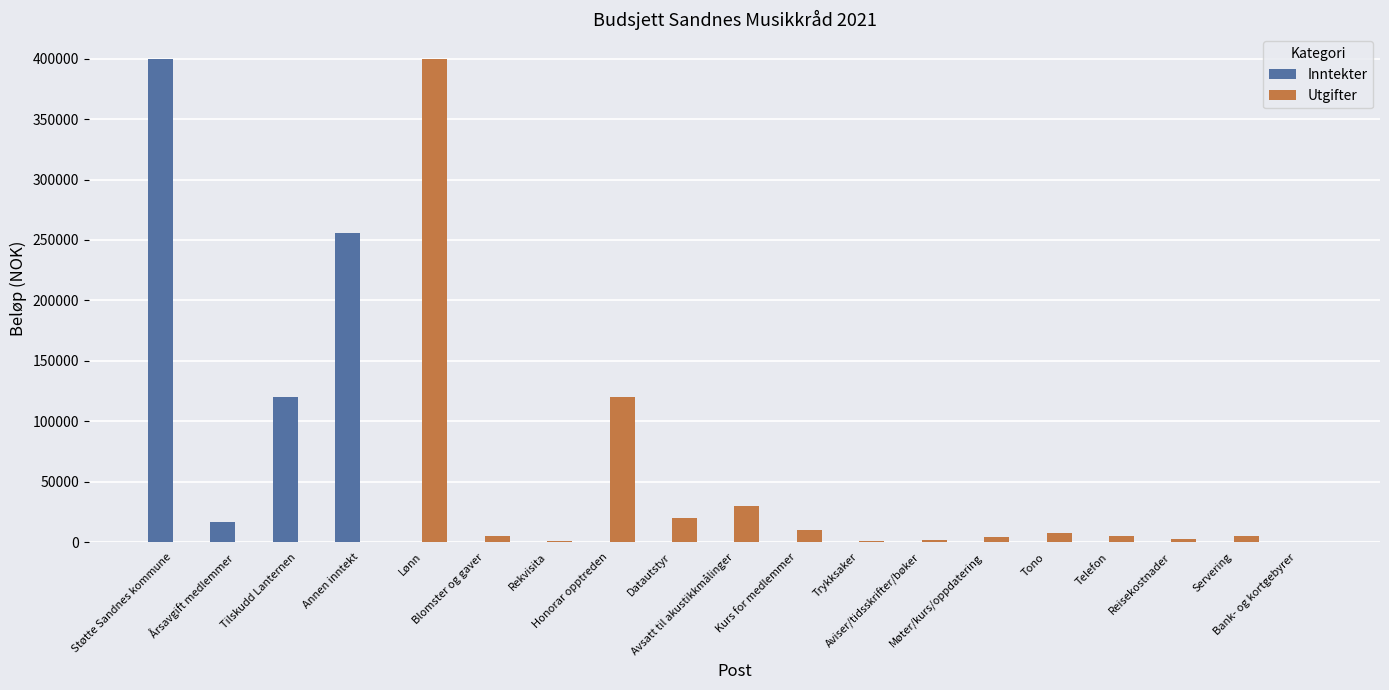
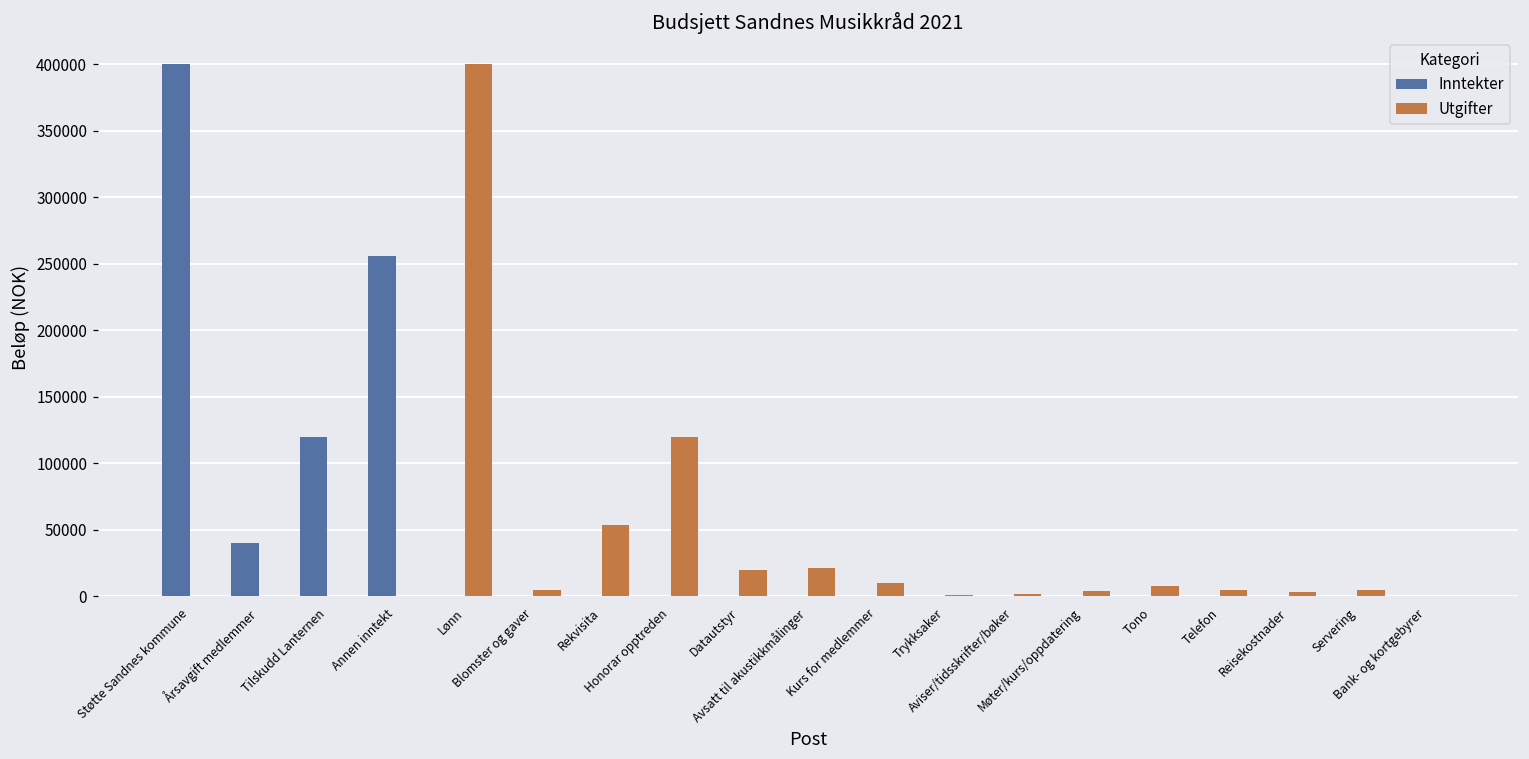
  {
    "Inntekter": {
      "Støtte Sandnes kommune": 400000,
-     "Årsavgift medlemmer": 16000,
+     "Årsavgift medlemmer": 40000,
      "Tilskudd Lanternen": 120000,
      "Annen inntekt": 256000,
      "Lønn": 0,
      "Blomster og gaver": 0,
      "Rekvisita": 0,
      "Honorar opptreden": 0,
      "Datautstyr": 0,
      "Avsatt til akustikkmålinger": 0,
      "Kurs for medlemmer": 0,
      "Trykksaker": 0,
      "Aviser/tidsskrifter/bøker": 0,
      "Møter/kurs/oppdatering": 0,
      "Tono": 0,
      "Telefon": 0,
      "Reisekostnader": 0,
      "Servering": 0,
      "Bank- og kortgebyrer": 0
    },
    "Utgifter": {
      "Støtte Sandnes kommune": 0,
      "Årsavgift medlemmer": 0,
      "Tilskudd Lanternen": 0,
      "Annen inntekt": 0,
      "Lønn": 400000,
      "Blomster og gaver": 5000,
-     "Rekvisita": 1000,
+     "Rekvisita": 54000,
      "Honorar opptreden": 120000,
      "Datautstyr": 20000,
-     "Avsatt til akustikkmålinger": 30000,
+     "Avsatt til akustikkmålinger": 22000,
      "Kurs for medlemmer": 10000,
      "Møter/kurs/oppdatering": 4000,
      "Tono": 8000,
      "Telefon": 5000,
      "Reisekostnader": 3000,
      "Servering": 5000
    }
  }
